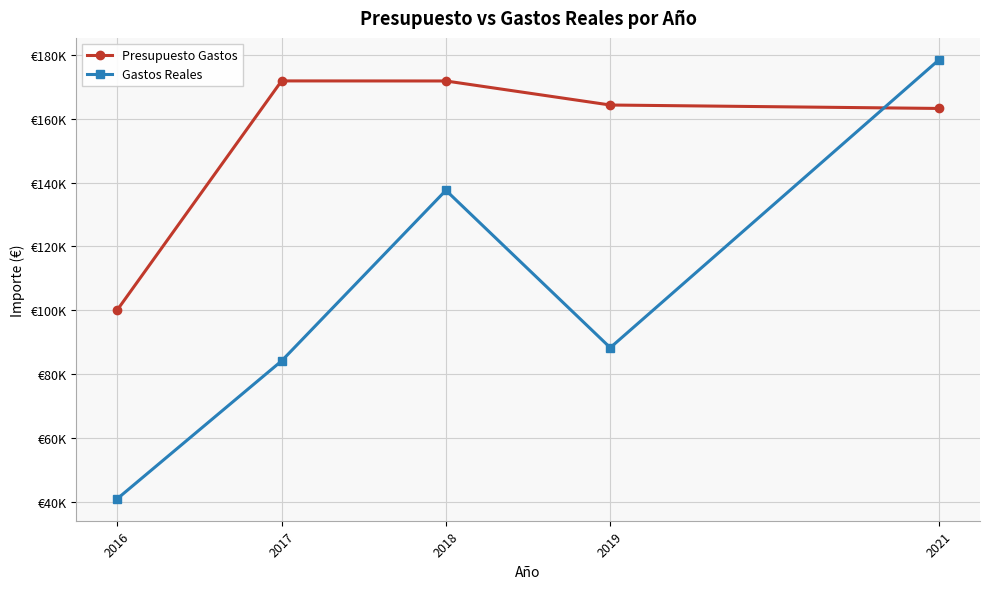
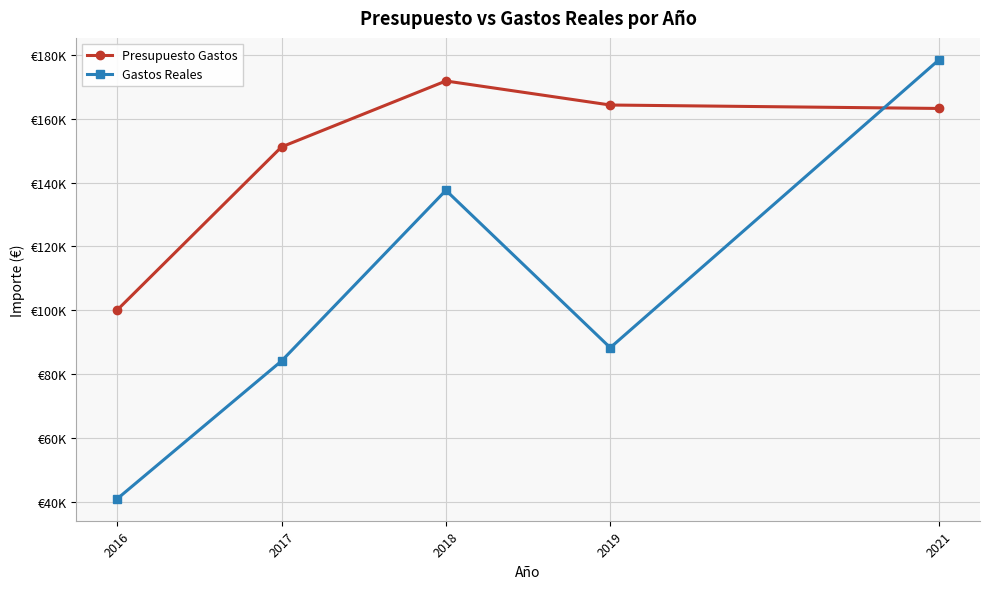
  {
    "Presupuesto Gastos": {
      "2016": "€100000",
-     "2017": "€172000",
+     "2017": "€151000",
      "2018": "€172000",
      "2019": "€164000",
      "2021": "€163000"
    },
    "Gastos Reales": {
      "2016": "€41000",
      "2017": "€84000",
      "2018": "€138000",
      "2019": "€88000",
      "2021": "€178000"
    }
  }
